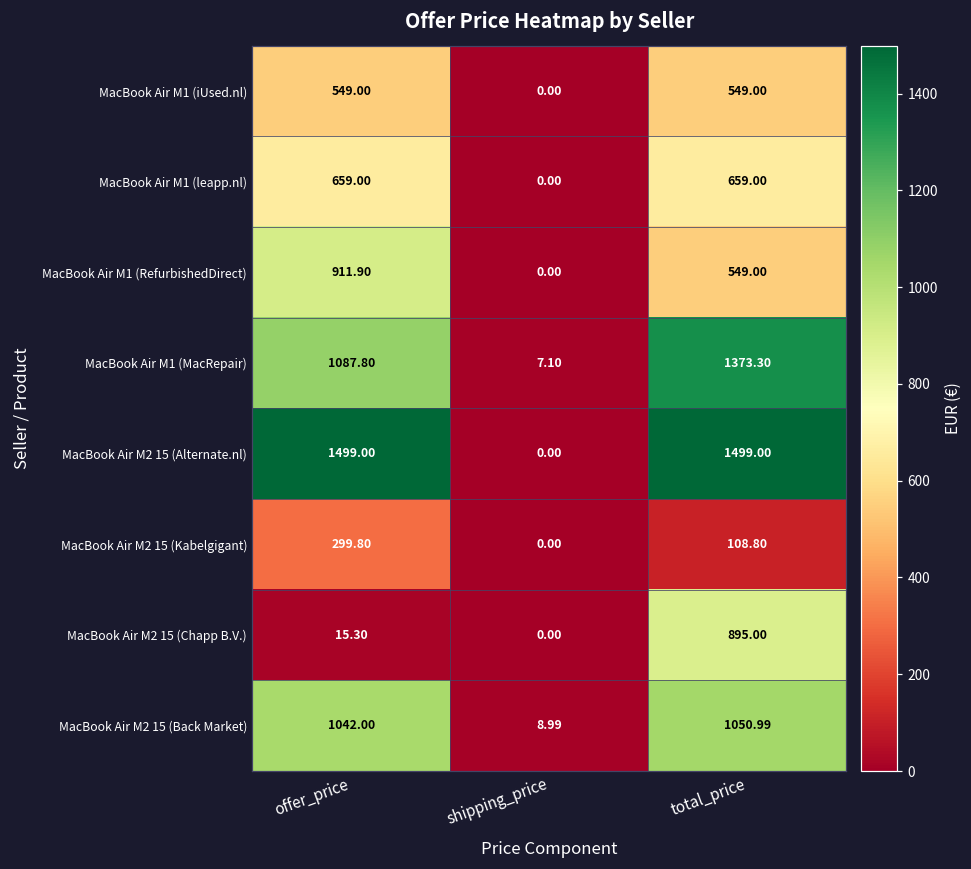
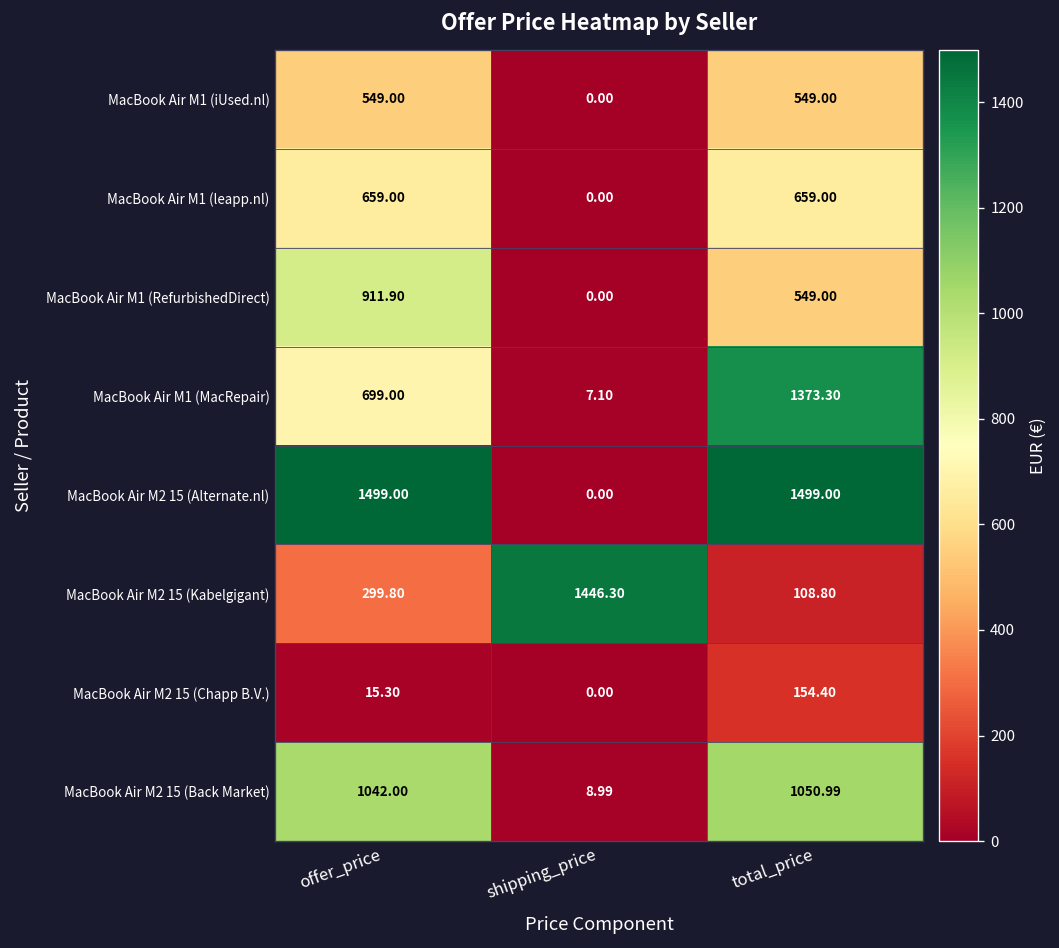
  {
    "MacBook Air M1 (iUsed.nl)": {
      "offer_price": 549.00,
      "shipping_price": 0.00,
      "total_price": 549.00
    },
    "MacBook Air M1 (leapp.nl)": {
      "offer_price": 659.00,
      "shipping_price": 0.00,
      "total_price": 659.00
    },
    "MacBook Air M1 (RefurbishedDirect)": {
      "offer_price": 911.90,
      "shipping_price": 0.00,
      "total_price": 549.00
    },
    "MacBook Air M1 (MacRepair)": {
-     "offer_price": 1087.80,
+     "offer_price": 699.00,
      "shipping_price": 7.10,
      "total_price": 1373.30
    },
    "MacBook Air M2 15 (Alternate.nl)": {
      "offer_price": 1499.00,
      "shipping_price": 0.00,
      "total_price": 1499.00
    },
    "MacBook Air M2 15 (Kabelgigant)": {
      "offer_price": 299.80,
-     "shipping_price": 0.00,
+     "shipping_price": 1446.30,
      "total_price": 108.80
    },
    "MacBook Air M2 15 (Chapp B.V.)": {
      "offer_price": 15.30,
      "shipping_price": 0.00,
-     "total_price": 895.00
+     "total_price": 154.40
    },
    "MacBook Air M2 15 (Back Market)": {
      "offer_price": 1042.00,
      "shipping_price": 8.99,
      "total_price": 1050.99
    }
  }
